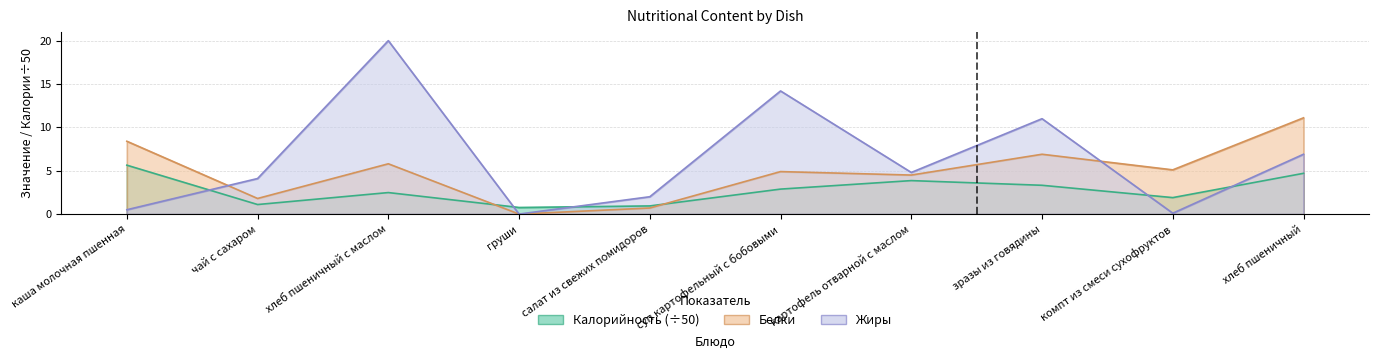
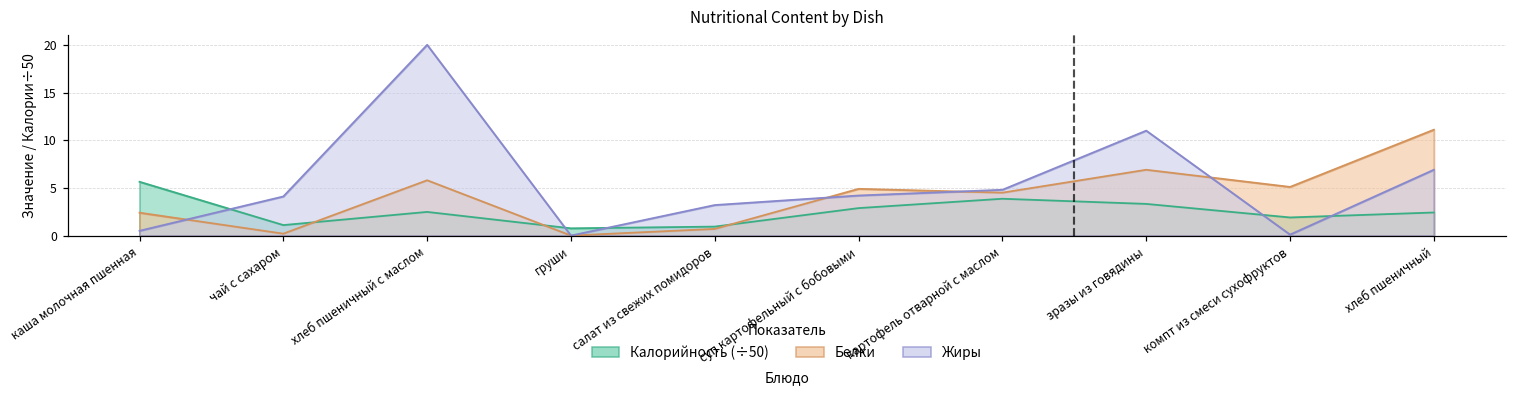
  {
    "Калорийность (÷50)": {
      "каша молочная пшенная": 6,
      "чай с сахаром": 1,
      "хлеб пшеничный с маслом": 2,
      "груши": 1,
      "суп картофельный с бобовыми": 3,
      "картофель отварной с маслом": 4,
      "зразы из говядины": 3,
      "компт из смеси сухофруктов": 2,
-     "хлеб пшеничный": 5
+     "хлеб пшеничный": 2
    },
    "Белки": {
-     "каша молочная пшенная": 8,
-     "чай с сахаром": 2,
+     "каша молочная пшенная": 2,
+     "чай с сахаром": 0,
      "хлеб пшеничный с маслом": 6,
      "суп картофельный с бобовыми": 5,
      "картофель отварной с маслом": 5,
      "зразы из говядины": 7,
      "компт из смеси сухофруктов": 5,
      "хлеб пшеничный": 11
    },
    "Жиры": {
      "каша молочная пшенная": 1,
      "чай с сахаром": 4,
      "хлеб пшеничный с маслом": 20,
-     "салат из свежих помидоров": 2,
-     "суп картофельный с бобовыми": 14,
+     "салат из свежих помидоров": 3,
+     "суп картофельный с бобовыми": 4,
      "картофель отварной с маслом": 5,
      "зразы из говядины": 11,
      "компт из смеси сухофруктов": 0,
      "хлеб пшеничный": 7
    }
  }
